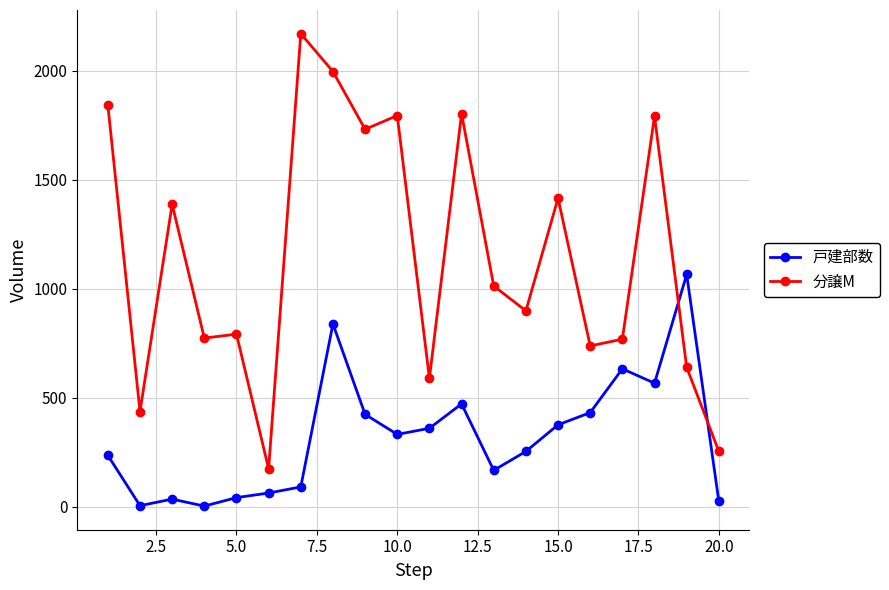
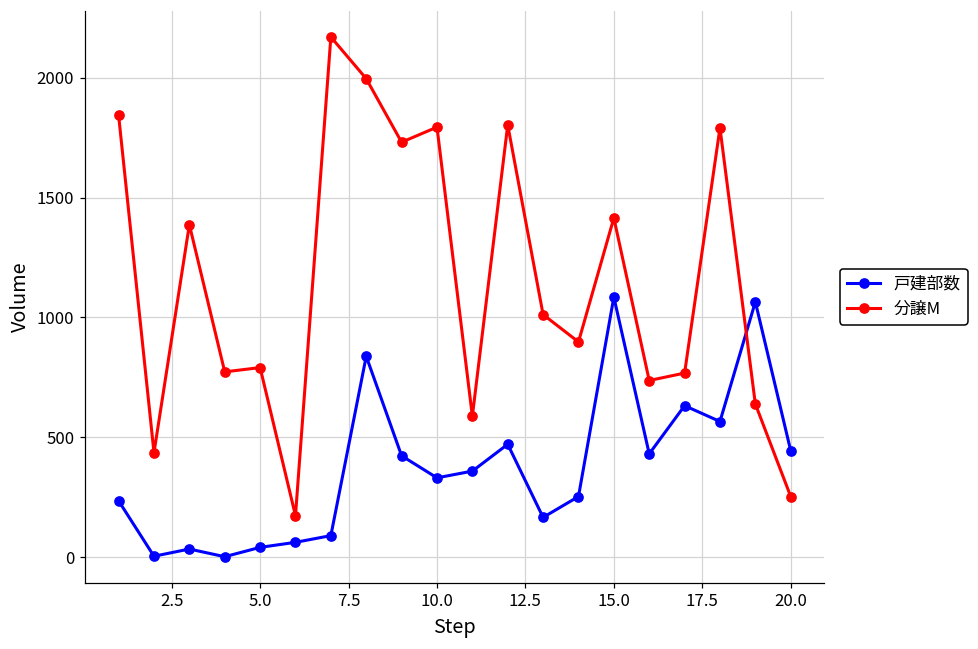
  {
    "戸建部数": {
      "5.0": 40,
      "10.0": 330,
-     "15.0": 380,
-     "20.0": 20
+     "15.0": 1090,
+     "20.0": 440
    },
    "分譲M": {
      "5.0": 790,
      "10.0": 1790,
      "15.0": 1420,
      "20.0": 250
    }
  }
